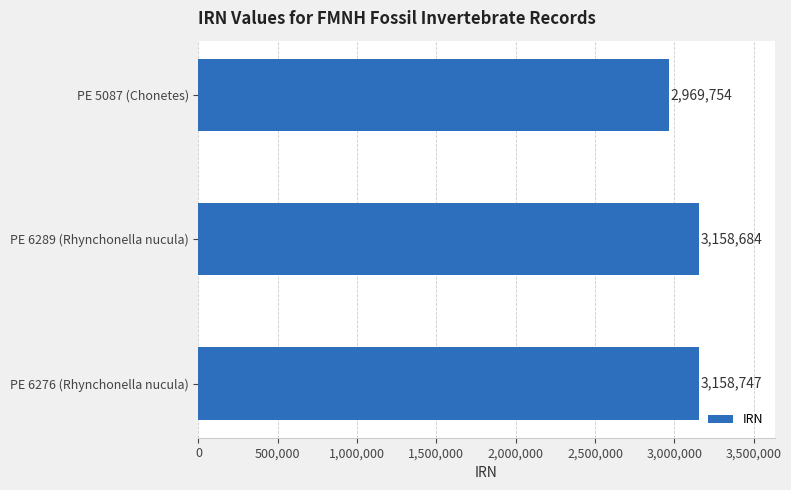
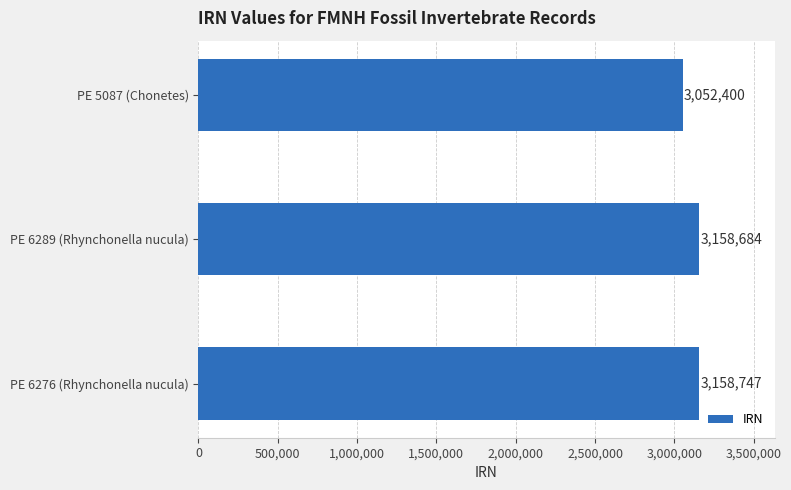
  {
-   "PE 5087 (Chonetes)": "2,969,754",
+   "PE 5087 (Chonetes)": "3,052,400",
    "PE 6289 (Rhynchonella nucula)": "3,158,684",
    "PE 6276 (Rhynchonella nucula)": "3,158,747"
  }
